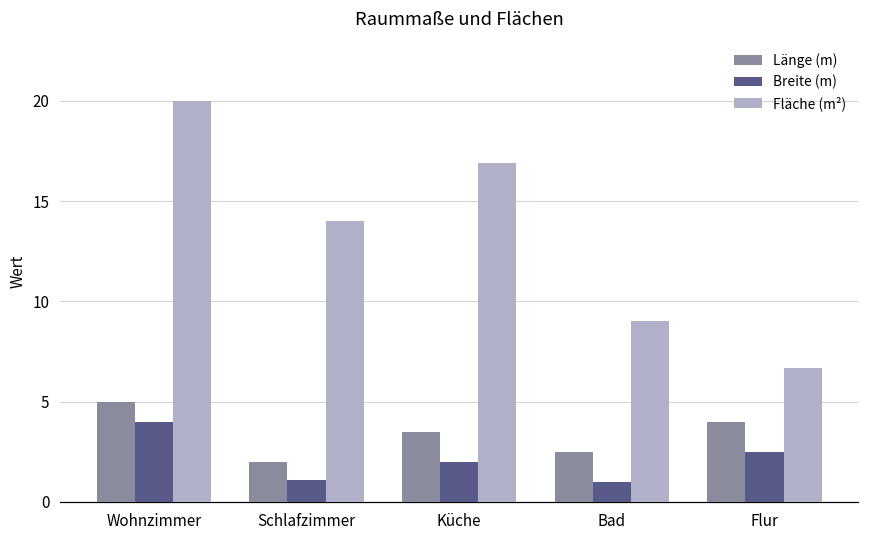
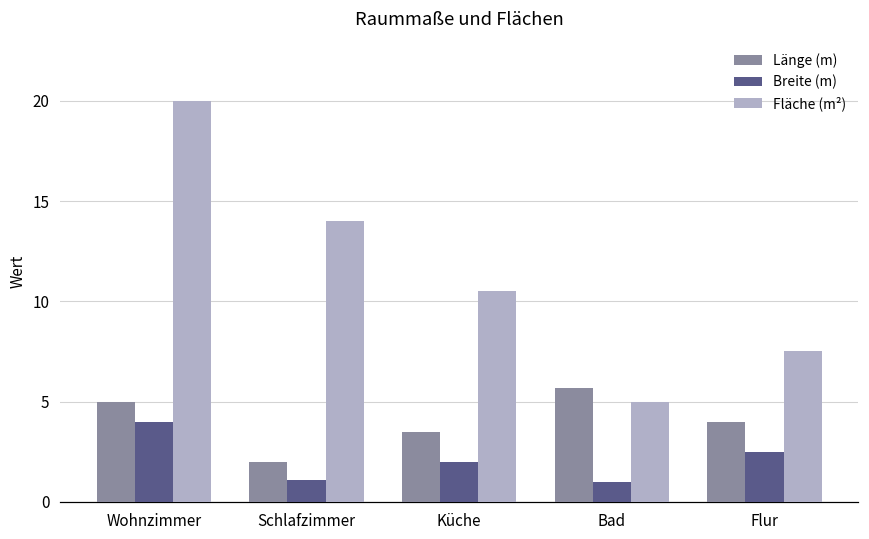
  {
    "Länge (m)": {
      "Wohnzimmer": 5.0,
      "Schlafzimmer": 2.0,
      "Küche": 3.5,
-     "Bad": 2.5,
+     "Bad": 5.7,
      "Flur": 4.0
    },
    "Breite (m)": {
      "Wohnzimmer": 4.0,
      "Schlafzimmer": 1.1,
      "Küche": 2.0,
      "Bad": 1.0,
      "Flur": 2.5
    },
    "Fläche (m²)": {
      "Wohnzimmer": 20.0,
      "Schlafzimmer": 14.0,
-     "Küche": 16.9,
-     "Bad": 9,
-     "Flur": 6.7
+     "Küche": 10.5,
+     "Bad": 5,
+     "Flur": 7.5
    }
  }
